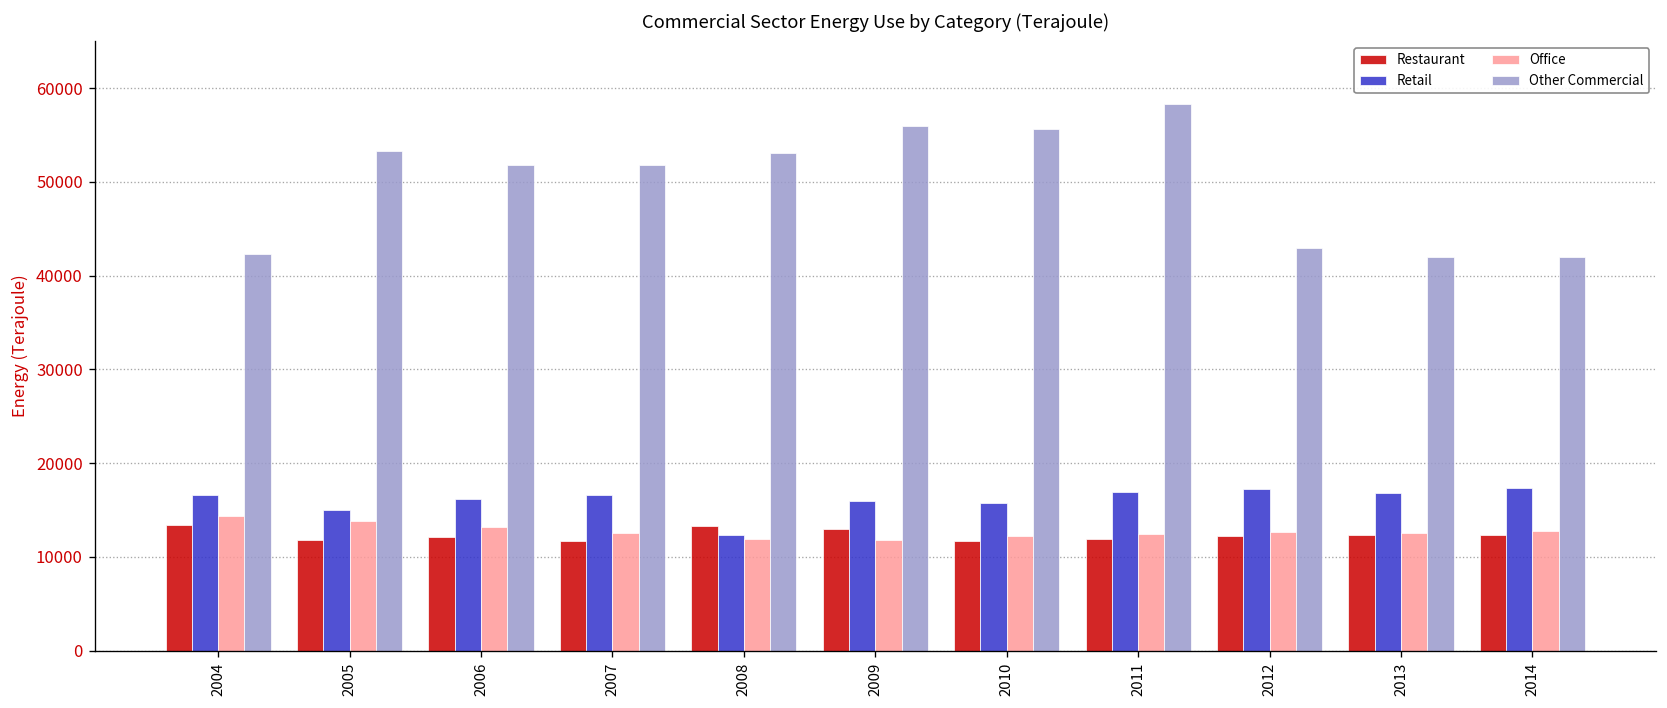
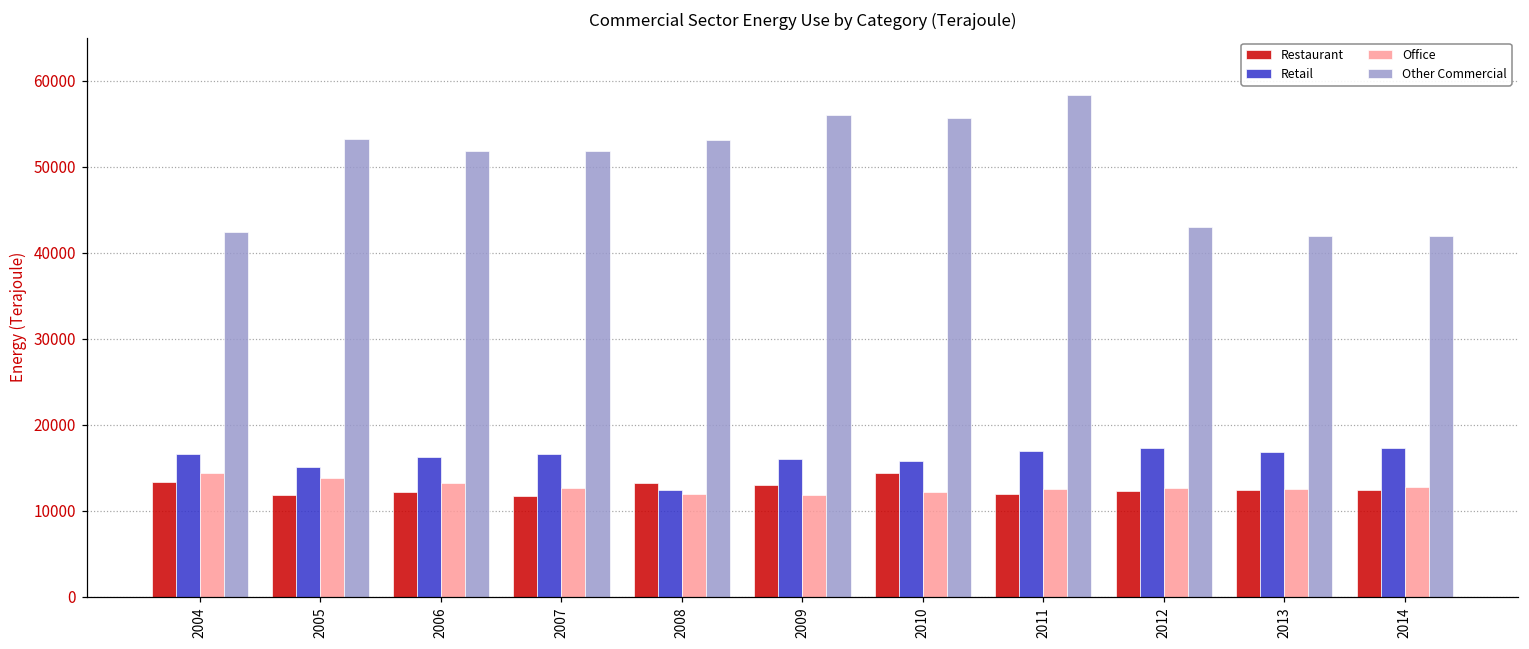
  {
    "Restaurant": {
      "2004": 13000,
      "2005": 12000,
      "2006": 12000,
      "2007": 12000,
      "2008": 13000,
      "2009": 13000,
-     "2010": 12000,
+     "2010": 14000,
      "2011": 12000,
      "2012": 12000,
      "2013": 12000,
      "2014": 12000
    },
    "Retail": {
      "2004": 17000,
      "2005": 15000,
      "2006": 16000,
      "2007": 17000,
      "2008": 12000,
      "2009": 16000,
      "2010": 16000,
      "2011": 17000,
      "2012": 17000,
      "2013": 17000,
      "2014": 17000
    },
    "Office": {
      "2004": 14000,
      "2005": 14000,
      "2006": 13000,
      "2007": 13000,
      "2008": 12000,
      "2009": 12000,
      "2010": 12000,
      "2011": 12000,
      "2012": 13000,
      "2013": 13000,
      "2014": 13000
    },
    "Other Commercial": {
      "2004": 42000,
      "2005": 53000,
      "2006": 52000,
      "2007": 52000,
      "2008": 53000,
      "2009": 56000,
      "2010": 56000,
      "2011": 58000,
      "2012": 43000,
      "2013": 42000,
      "2014": 42000
    }
  }
